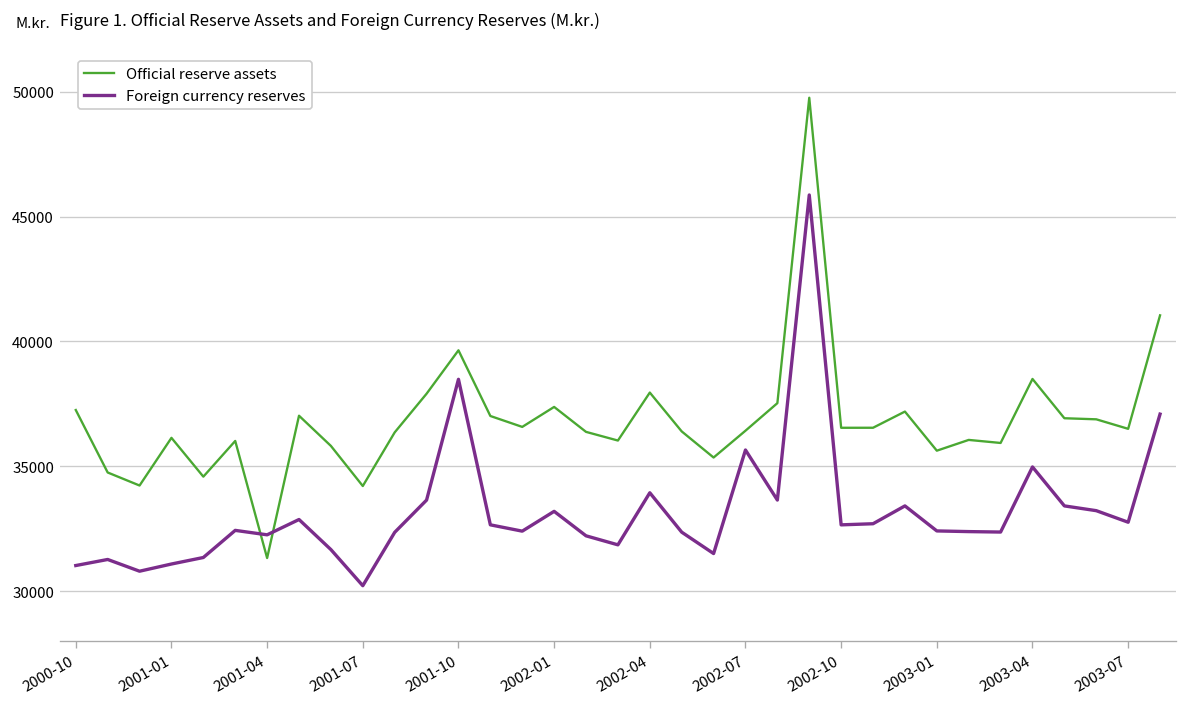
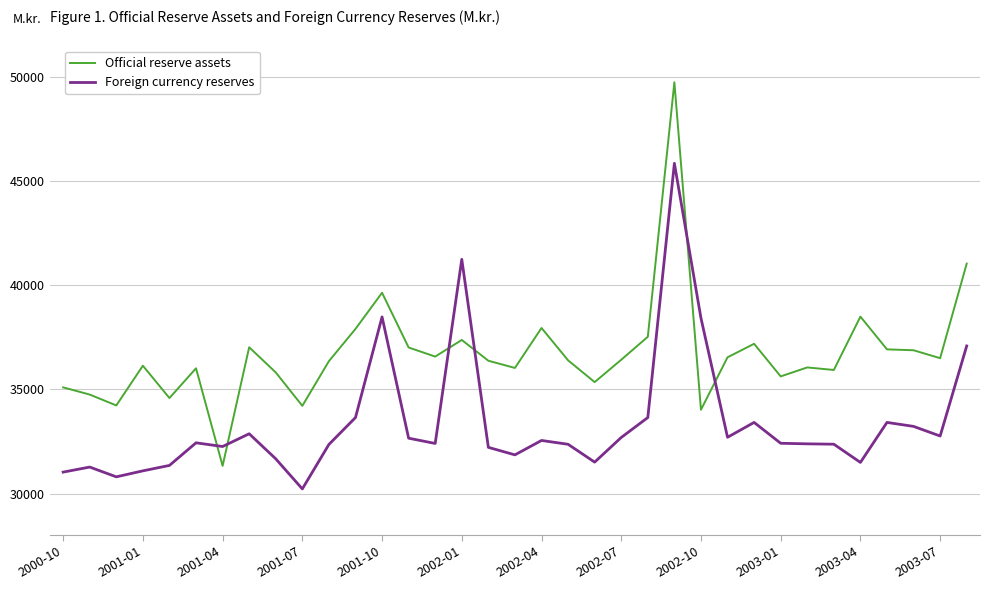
  {
    "Official reserve assets": {
-     "2000-10": 37300,
+     "2000-10": 35100,
      "2001-01": 36100,
      "2001-04": 31300,
      "2001-07": 34200,
      "2001-10": 39600,
      "2002-01": 37400,
      "2002-04": 38000,
      "2002-07": 36400,
-     "2002-10": 36500,
+     "2002-10": 34000,
      "2003-01": 35600,
      "2003-04": 38500,
      "2003-07": 36500
    },
    "Foreign currency reserves": {
      "2000-10": 31000,
      "2001-01": 31100,
      "2001-04": 32300,
      "2001-07": 30200,
      "2001-10": 38500,
-     "2002-01": 33200,
-     "2002-04": 33900,
-     "2002-07": 35700,
-     "2002-10": 32700,
+     "2002-01": 41300,
+     "2002-04": 32500,
+     "2002-07": 32700,
+     "2002-10": 38400,
      "2003-01": 32400,
-     "2003-04": 35000,
+     "2003-04": 31500,
      "2003-07": 32800
    }
  }
